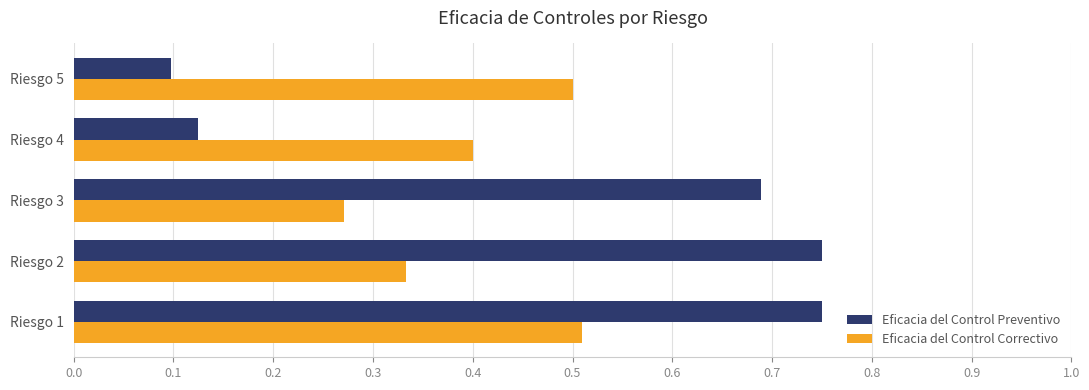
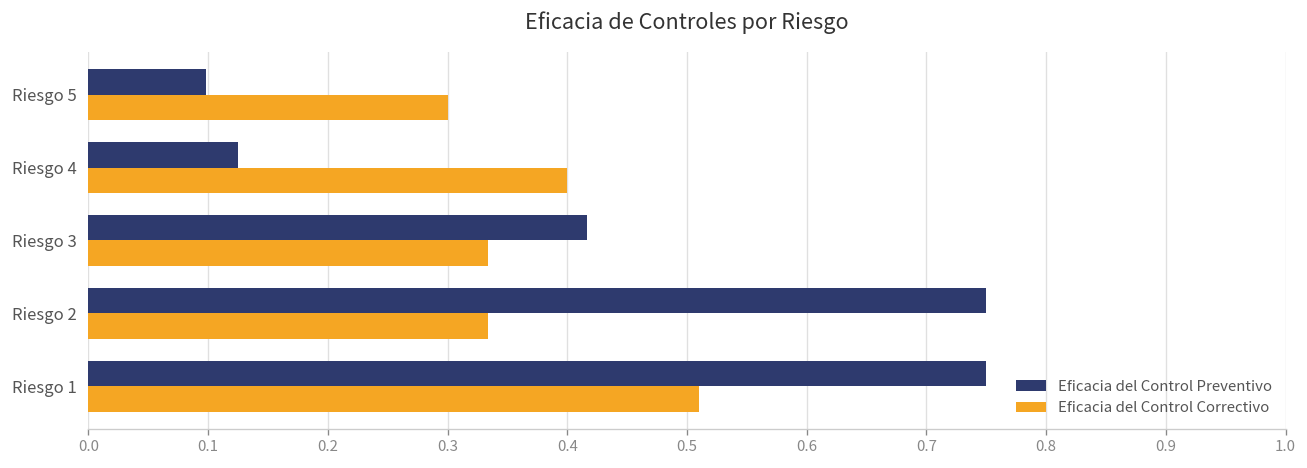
  {
    "Eficacia del Control Preventivo": {
      "Riesgo 5": 0.10,
      "Riesgo 4": 0.13,
-     "Riesgo 3": 0.69,
+     "Riesgo 3": 0.42,
      "Riesgo 2": 0.75,
      "Riesgo 1": 0.75
    },
    "Eficacia del Control Correctivo": {
-     "Riesgo 5": 0.5,
+     "Riesgo 5": 0.3,
      "Riesgo 4": 0.40,
-     "Riesgo 3": 0.27,
+     "Riesgo 3": 0.33,
      "Riesgo 2": 0.33,
      "Riesgo 1": 0.51
    }
  }
